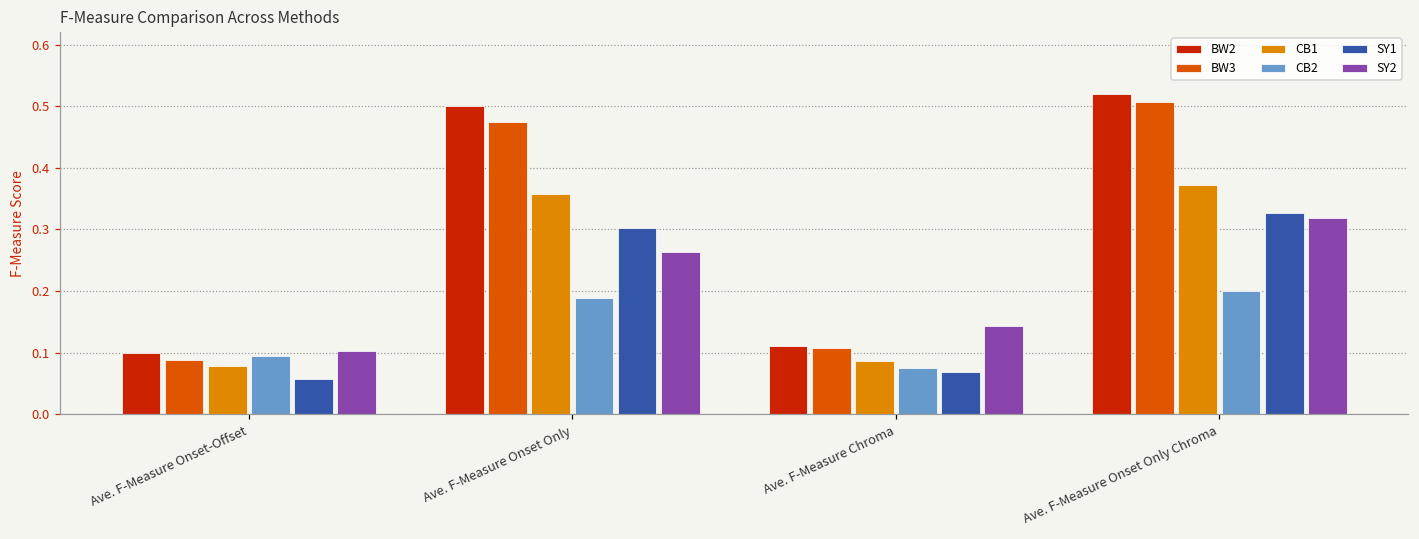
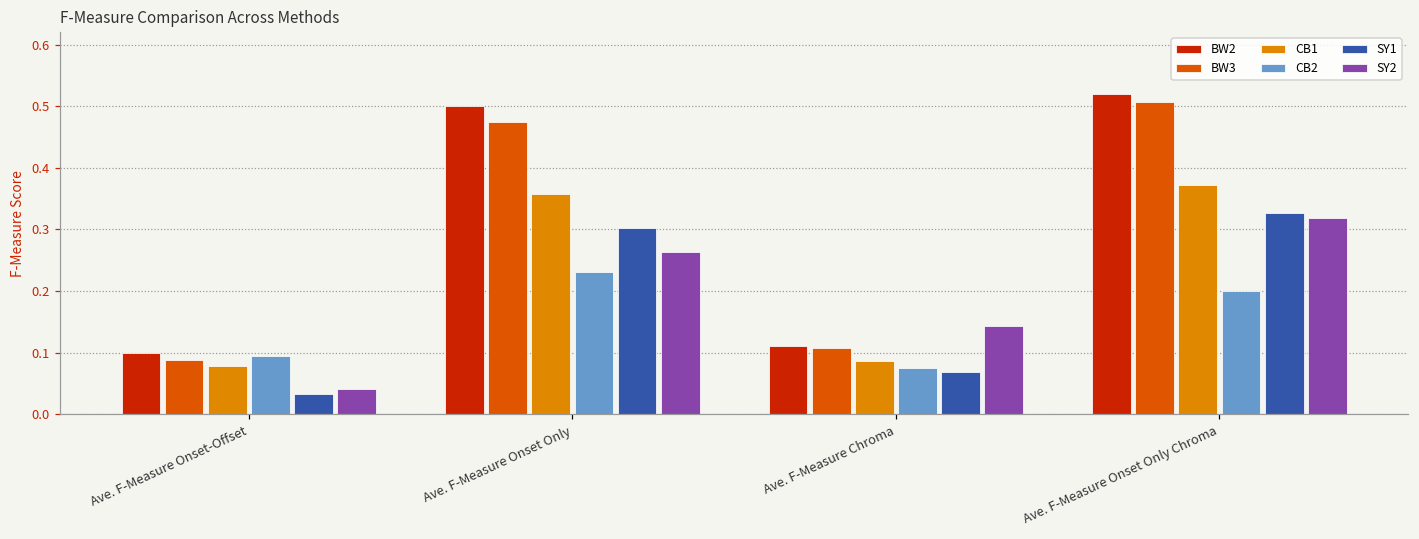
  {
    "CB2": {
      "Ave. F-Measure Onset-Offset": 0.09,
-     "Ave. F-Measure Onset Only": 0.19,
+     "Ave. F-Measure Onset Only": 0.23,
      "Ave. F-Measure Chroma": 0.07,
      "Ave. F-Measure Onset Only Chroma": 0.20
    },
    "SY1": {
-     "Ave. F-Measure Onset-Offset": 0.06,
+     "Ave. F-Measure Onset-Offset": 0.03,
      "Ave. F-Measure Onset Only": 0.30,
      "Ave. F-Measure Chroma": 0.07,
      "Ave. F-Measure Onset Only Chroma": 0.33
    },
    "SY2": {
-     "Ave. F-Measure Onset-Offset": 0.10,
+     "Ave. F-Measure Onset-Offset": 0.04,
      "Ave. F-Measure Onset Only": 0.26,
      "Ave. F-Measure Chroma": 0.14,
      "Ave. F-Measure Onset Only Chroma": 0.32
    }
  }
